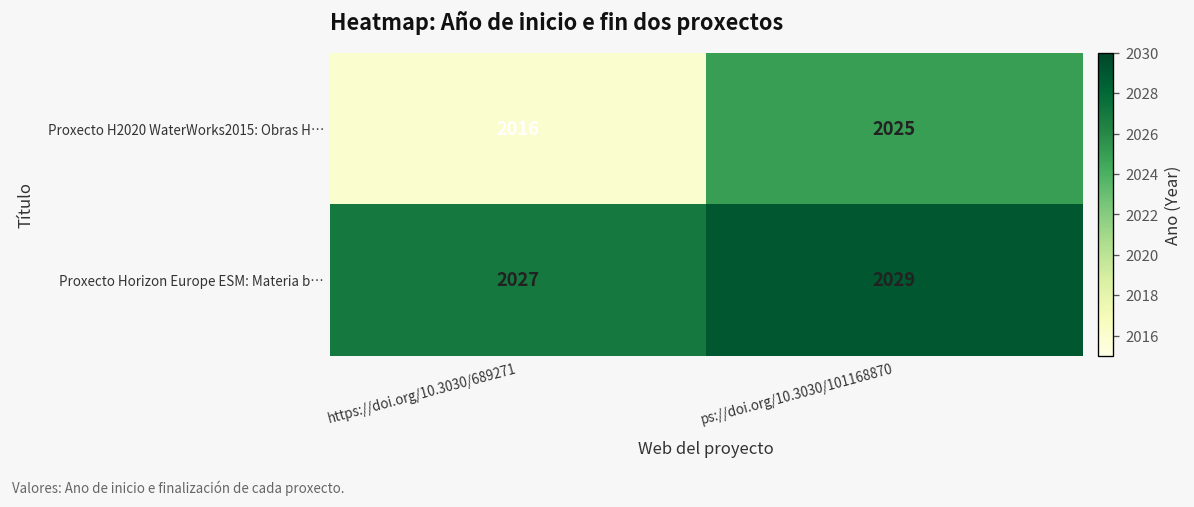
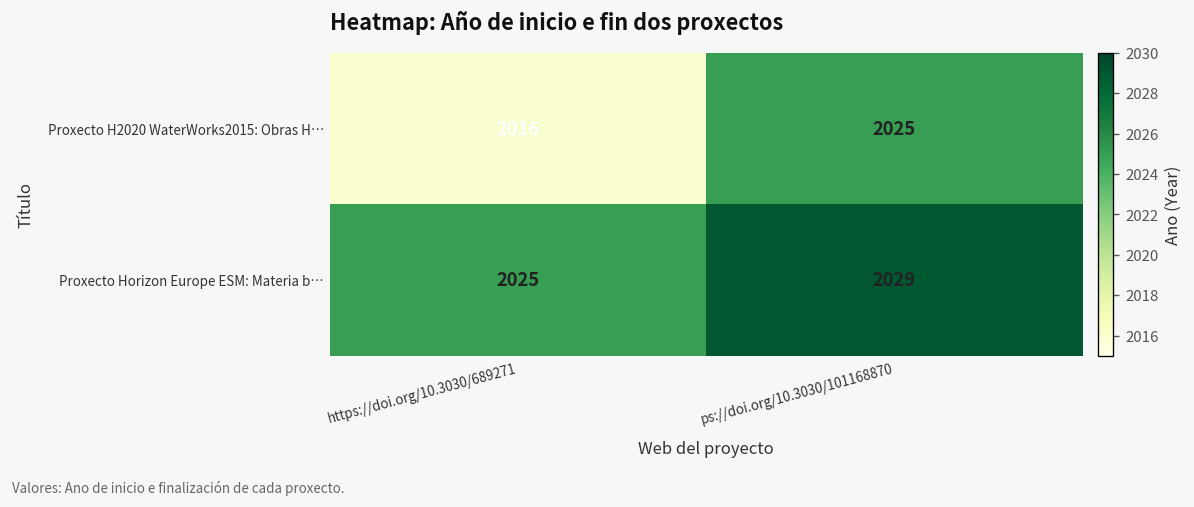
  {
    "Proxecto H2020 WaterWorks2015: Obras H…": {
      "https://doi.org/10.3030/689271": 2016,
      "ps://doi.org/10.3030/101168870": 2025
    },
    "Proxecto Horizon Europe ESM: Materia b…": {
-     "https://doi.org/10.3030/689271": 2027,
+     "https://doi.org/10.3030/689271": 2025,
      "ps://doi.org/10.3030/101168870": 2029
    }
  }
